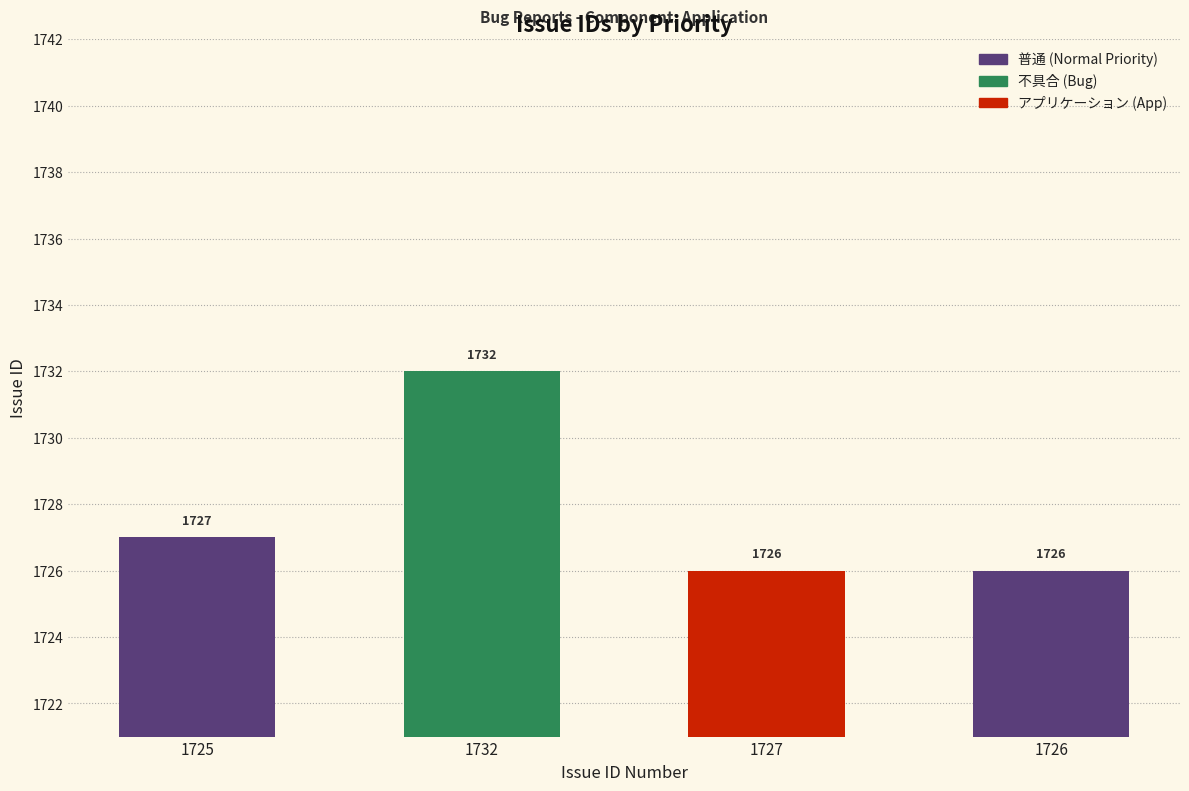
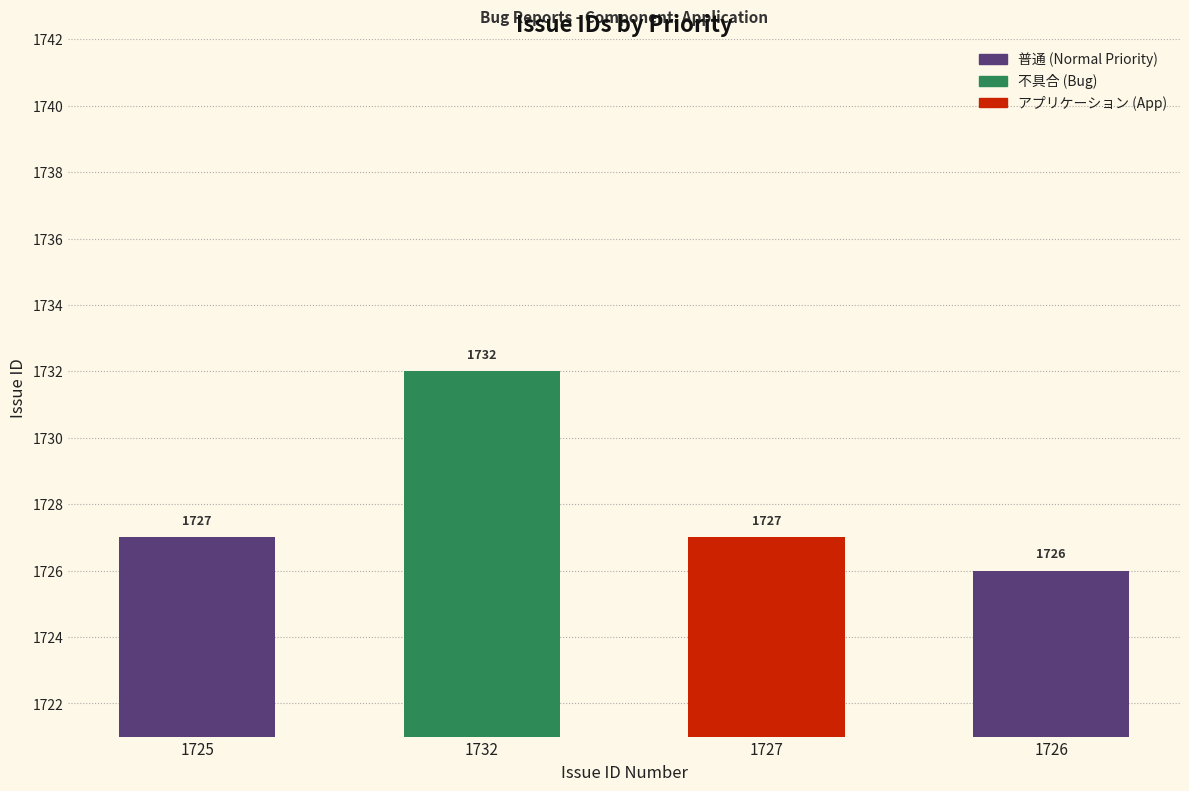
  {
    "1725": 1727,
    "1732": 1732,
-   "1727": 1726,
+   "1727": 1727,
    "1726": 1726
  }
